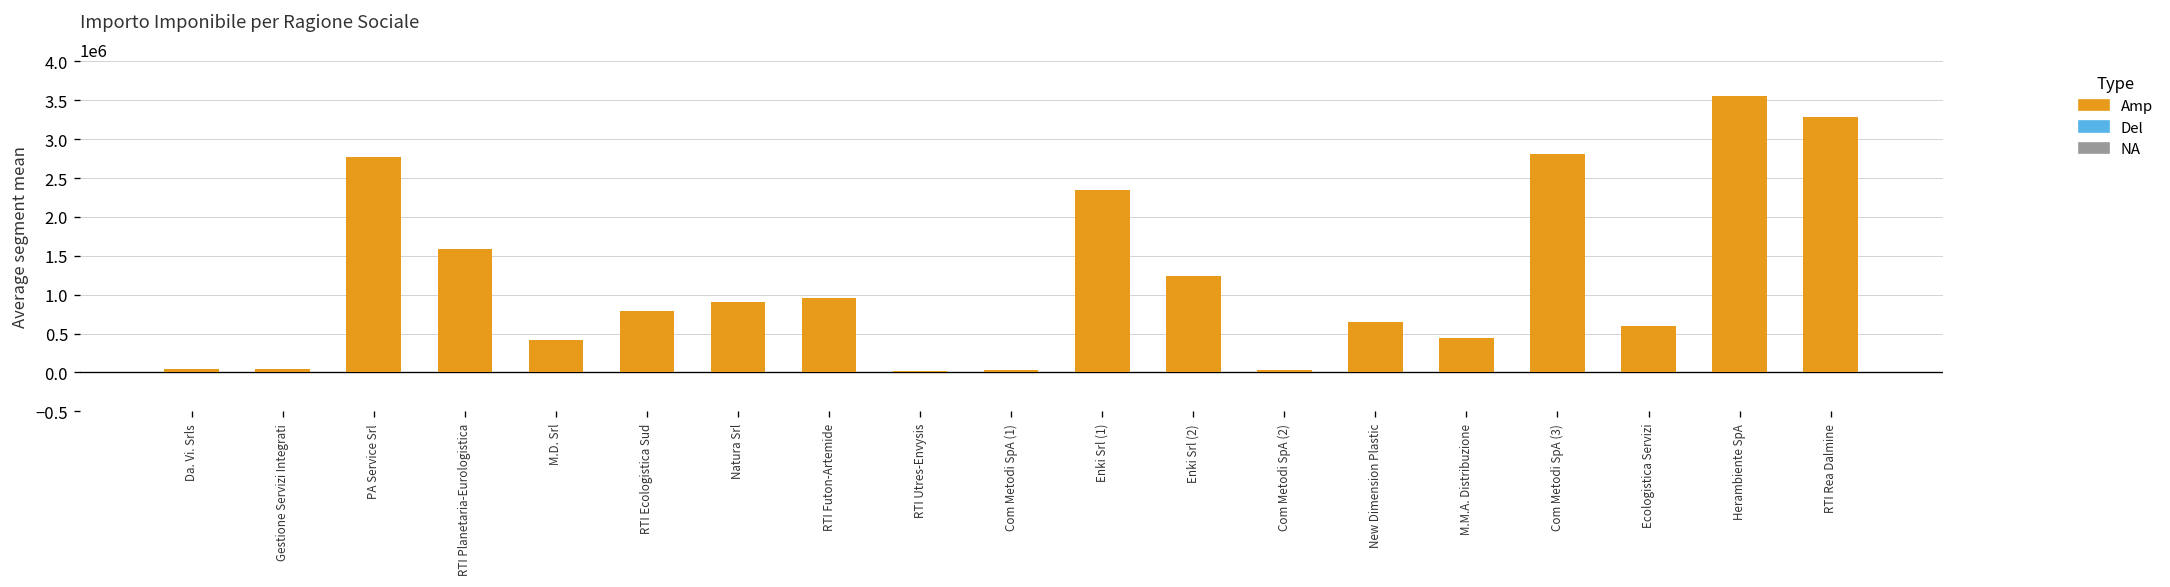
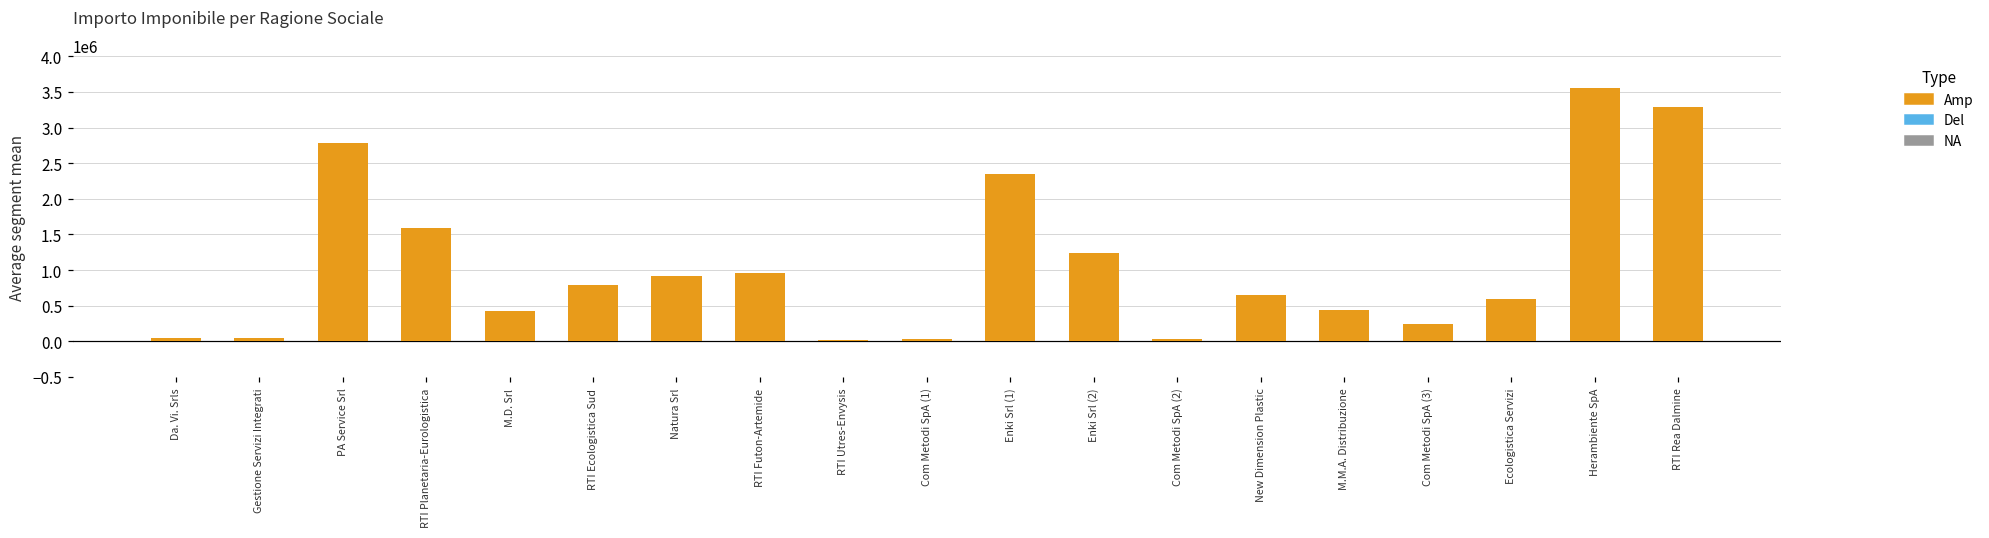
  {
    "Da. Vi. Srls": 0,
    "Gestione Servizi Integrati": 0,
    "PA Service Srl": 2800000,
    "RTI Planetaria-Eurologistica": 1600000,
    "M.D. Srl": 400000,
    "RTI Ecologistica Sud": 800000,
    "Natura Srl": 900000,
    "RTI Futon-Artemide": 1000000,
    "Enki Srl (1)": 2300000,
    "Enki Srl (2)": 1200000,
    "New Dimension Plastic": 700000,
    "M.M.A. Distribuzione": 400000,
-   "Com Metodi SpA (3)": 2800000,
+   "Com Metodi SpA (3)": 200000,
    "Ecologistica Servizi": 600000,
    "Herambiente SpA": 3600000,
    "RTI Rea Dalmine": 3300000
  }
